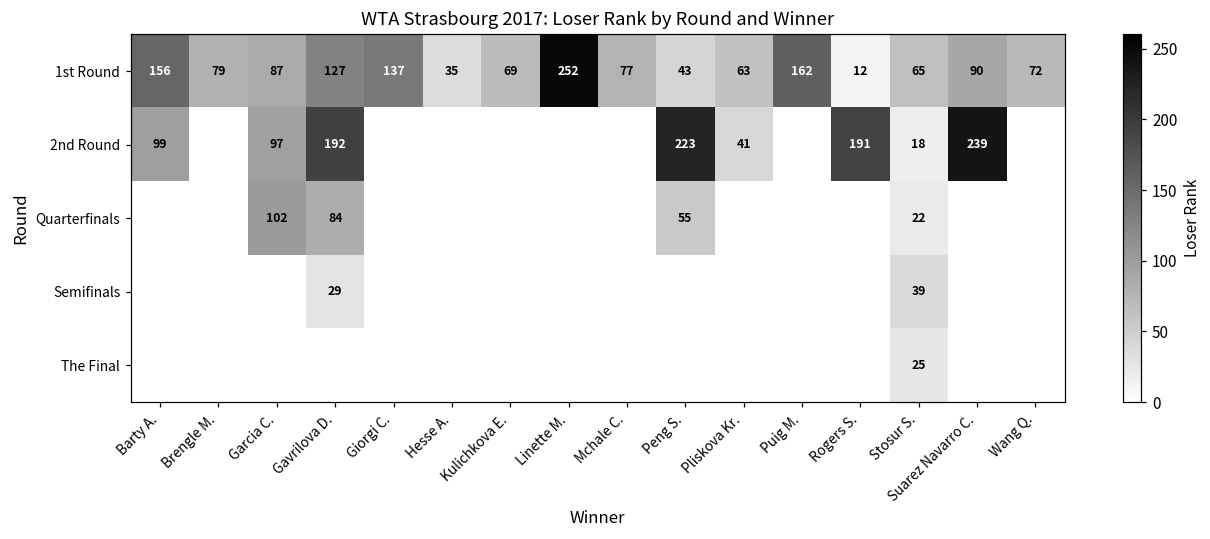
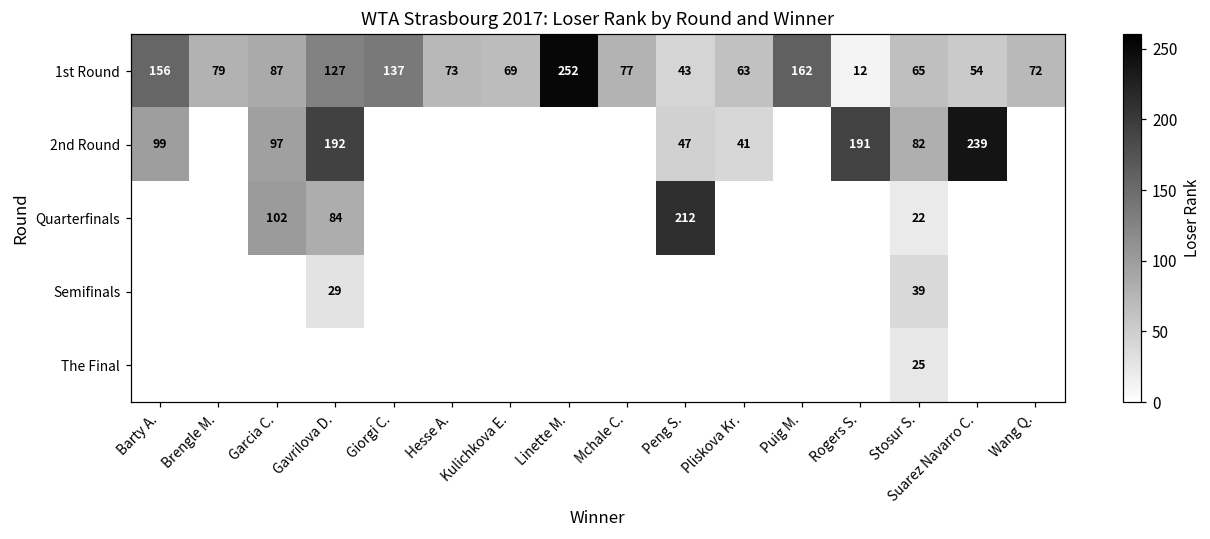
  {
    "1st Round": {
      "Barty A.": 156,
      "Brengle M.": 79,
      "Garcia C.": 87,
      "Gavrilova D.": 127,
      "Giorgi C.": 137,
-     "Hesse A.": 35,
+     "Hesse A.": 73,
      "Kulichkova E.": 69,
      "Linette M.": 252,
      "Mchale C.": 77,
      "Peng S.": 43,
      "Pliskova Kr.": 63,
      "Puig M.": 162,
      "Rogers S.": 12,
      "Stosur S.": 65,
-     "Suarez Navarro C.": 90,
+     "Suarez Navarro C.": 54,
      "Wang Q.": 72
    },
    "2nd Round": {
      "Barty A.": 99,
      "Garcia C.": 97,
      "Gavrilova D.": 192,
-     "Peng S.": 223,
+     "Peng S.": 47,
      "Pliskova Kr.": 41,
      "Rogers S.": 191,
-     "Stosur S.": 18,
+     "Stosur S.": 82,
      "Suarez Navarro C.": 239
    },
    "Quarterfinals": {
      "Garcia C.": 102,
      "Gavrilova D.": 84,
-     "Peng S.": 55,
+     "Peng S.": 212,
      "Stosur S.": 22
    },
    "Semifinals": {
      "Gavrilova D.": 29,
      "Stosur S.": 39
    },
    "The Final": {
      "Stosur S.": 25
    }
  }
